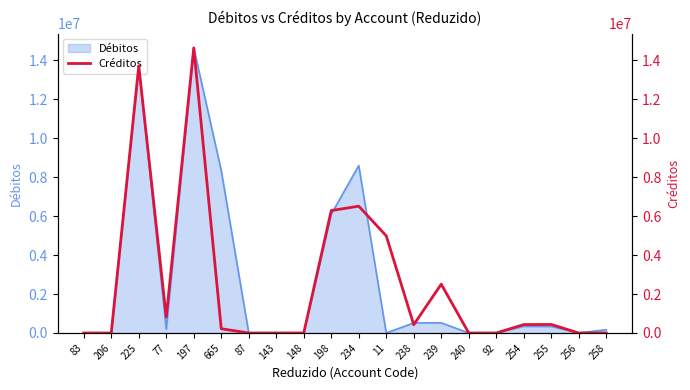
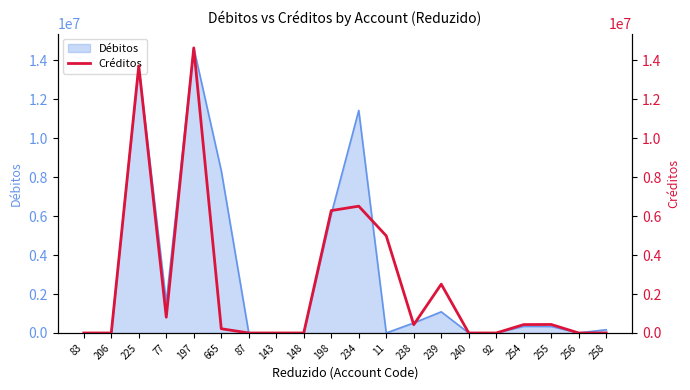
  {
    "Débitos": {
      "83": 0,
      "206": 0,
-     "77": 200000,
+     "77": 1600000,
      "197": 14600000,
      "665": 8300000,
      "87": 0,
      "143": 0,
      "148": 0,
      "198": 6100000,
-     "234": 8600000,
+     "234": 11400000,
      "11": 0,
      "238": 500000,
-     "239": 500000,
+     "239": 1100000,
      "240": 0,
      "92": 0,
      "254": 300000,
      "255": 300000,
      "256": 0,
      "258": 200000
    },
    "Créditos": {
      "83": 0,
      "206": 0,
      "77": 800000,
      "197": 14600000,
      "665": 200000,
      "87": 0,
      "143": 0,
      "148": 0,
      "198": 6300000,
      "234": 6500000,
      "11": 5000000,
      "238": 400000,
      "239": 2500000,
      "240": 0,
      "92": 0,
      "254": 400000,
      "255": 400000,
      "256": 0,
      "258": 0
    }
  }
